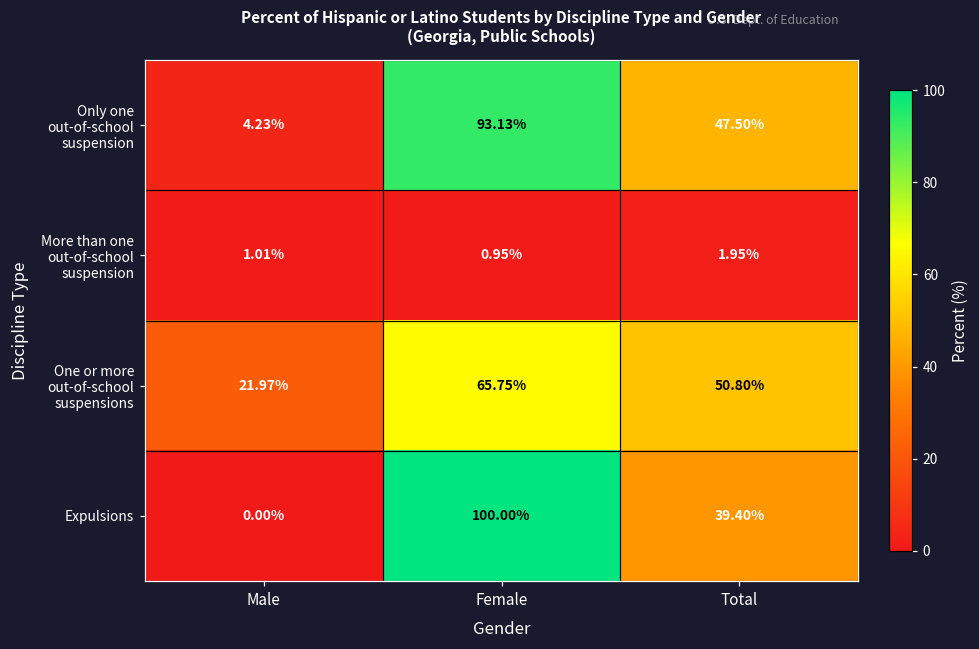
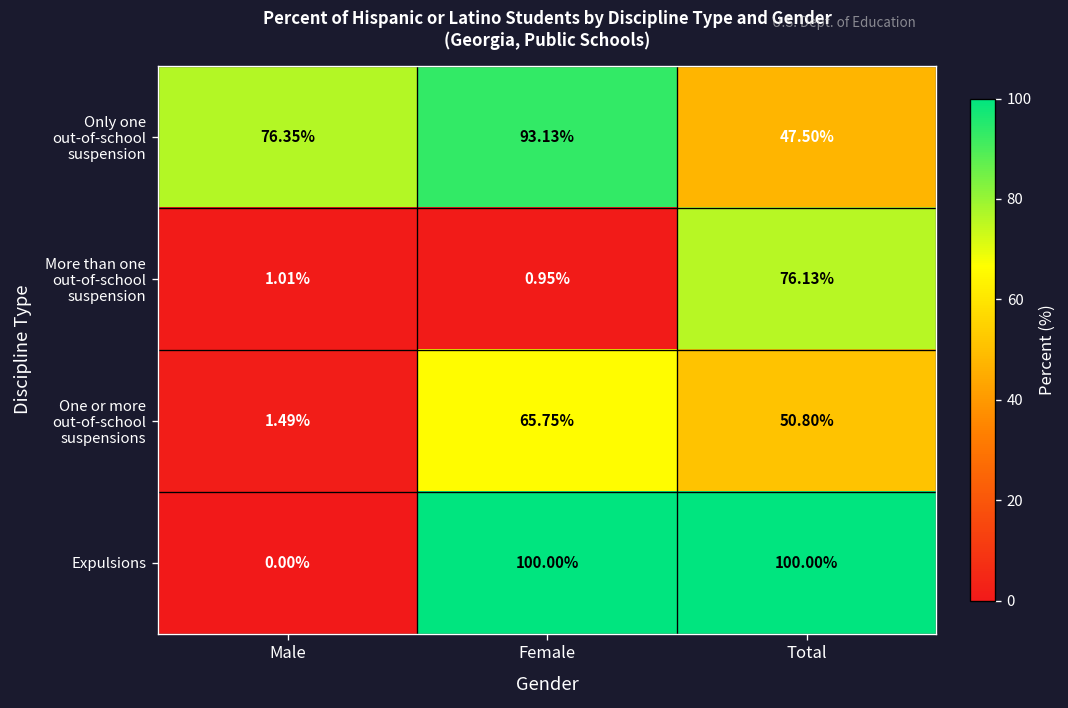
  {
    "Only one out-of-school suspension": {
-     "Male": "4.23%",
+     "Male": "76.35%",
      "Female": "93.13%",
      "Total": "47.50%"
    },
    "More than one out-of-school suspension": {
      "Male": "1.01%",
      "Female": "0.95%",
-     "Total": "1.95%"
+     "Total": "76.13%"
    },
    "One or more out-of-school suspensions": {
-     "Male": "21.97%",
+     "Male": "1.49%",
      "Female": "65.75%",
      "Total": "50.80%"
    },
    "Expulsions": {
      "Male": "0.00%",
      "Female": "100.00%",
-     "Total": "39.40%"
+     "Total": "100.00%"
    }
  }
